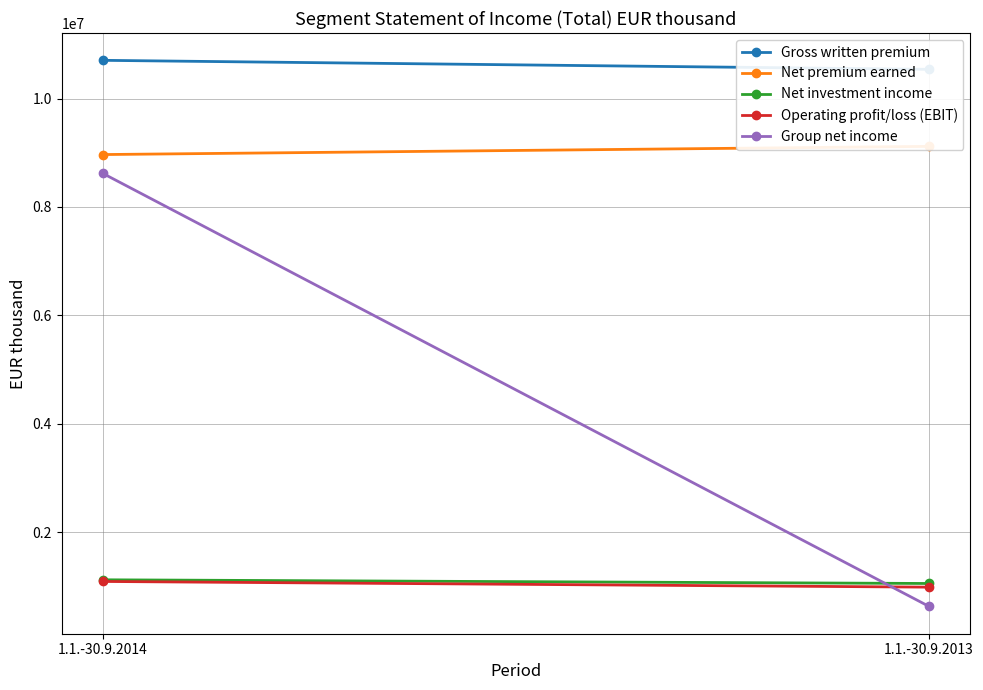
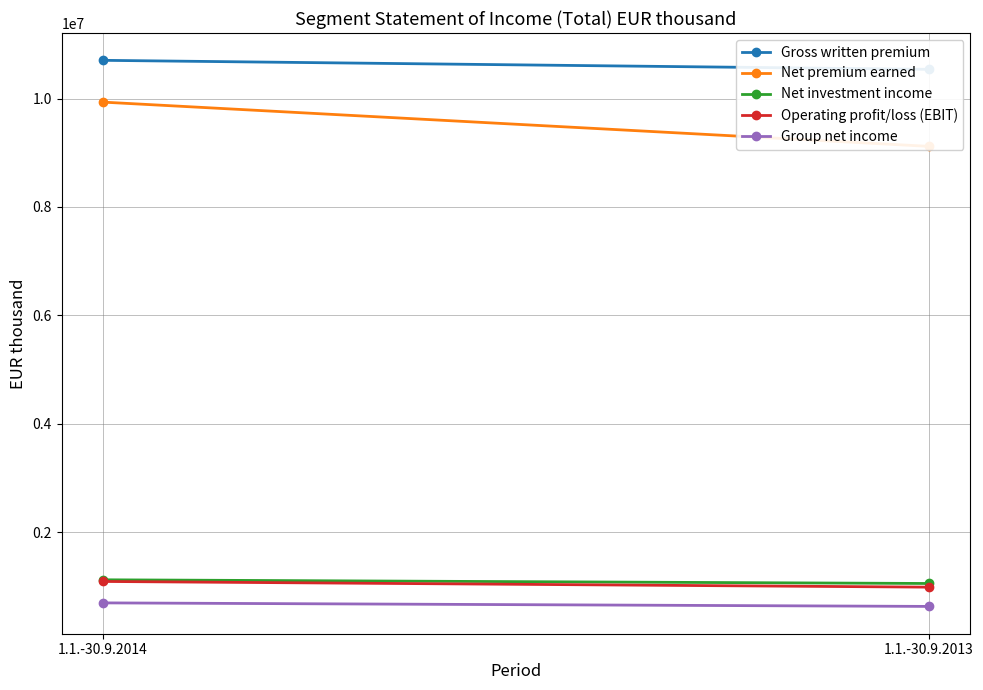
  {
    "Gross written premium": {
      "1.1.-30.9.2014": 10700000
    },
    "Net premium earned": {
-     "1.1.-30.9.2014": 9000000
+     "1.1.-30.9.2014": 9900000
    },
    "Net investment income": {
      "1.1.-30.9.2013": 1100000
    },
    "Operating profit/loss (EBIT)": {
      "1.1.-30.9.2013": 1000000
    },
    "Group net income": {
-     "1.1.-30.9.2014": 8600000,
+     "1.1.-30.9.2014": 700000,
      "1.1.-30.9.2013": 600000
    }
  }
